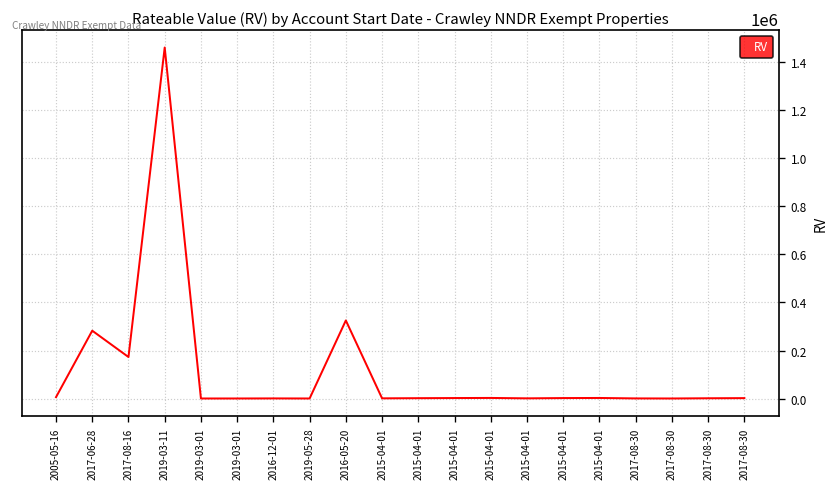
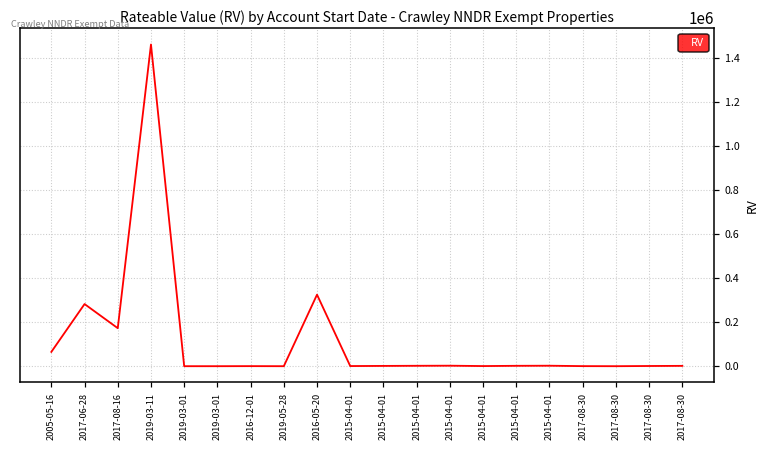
  {
-   "2005-05-16": 10000,
+   "2005-05-16": 70000,
    "2017-06-28": 280000,
    "2017-08-16": 170000,
    "2019-03-11": 1460000,
    "2016-12-01": 0,
    "2019-05-28": 0,
    "2016-05-20": 330000
  }
